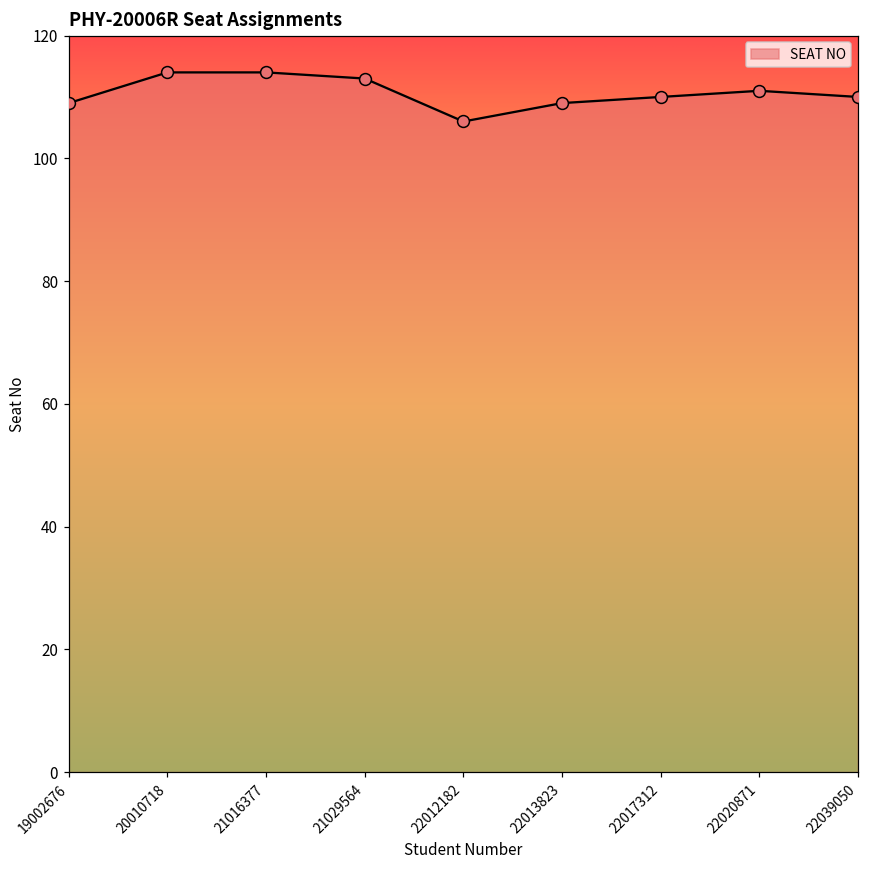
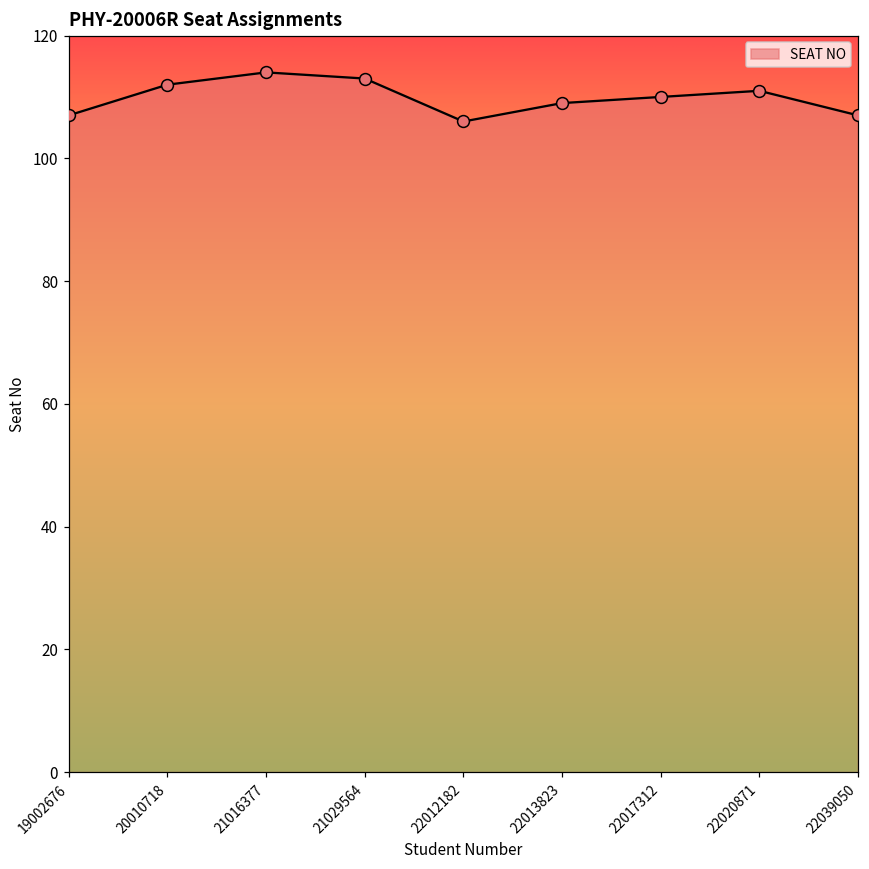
  {
-   "19002676": 109,
-   "20010718": 114,
+   "19002676": 107,
+   "20010718": 112,
    "21016377": 114,
    "21029564": 113,
    "22012182": 106,
    "22013823": 109,
    "22017312": 110,
    "22020871": 111,
-   "22039050": 110
+   "22039050": 107
  }
